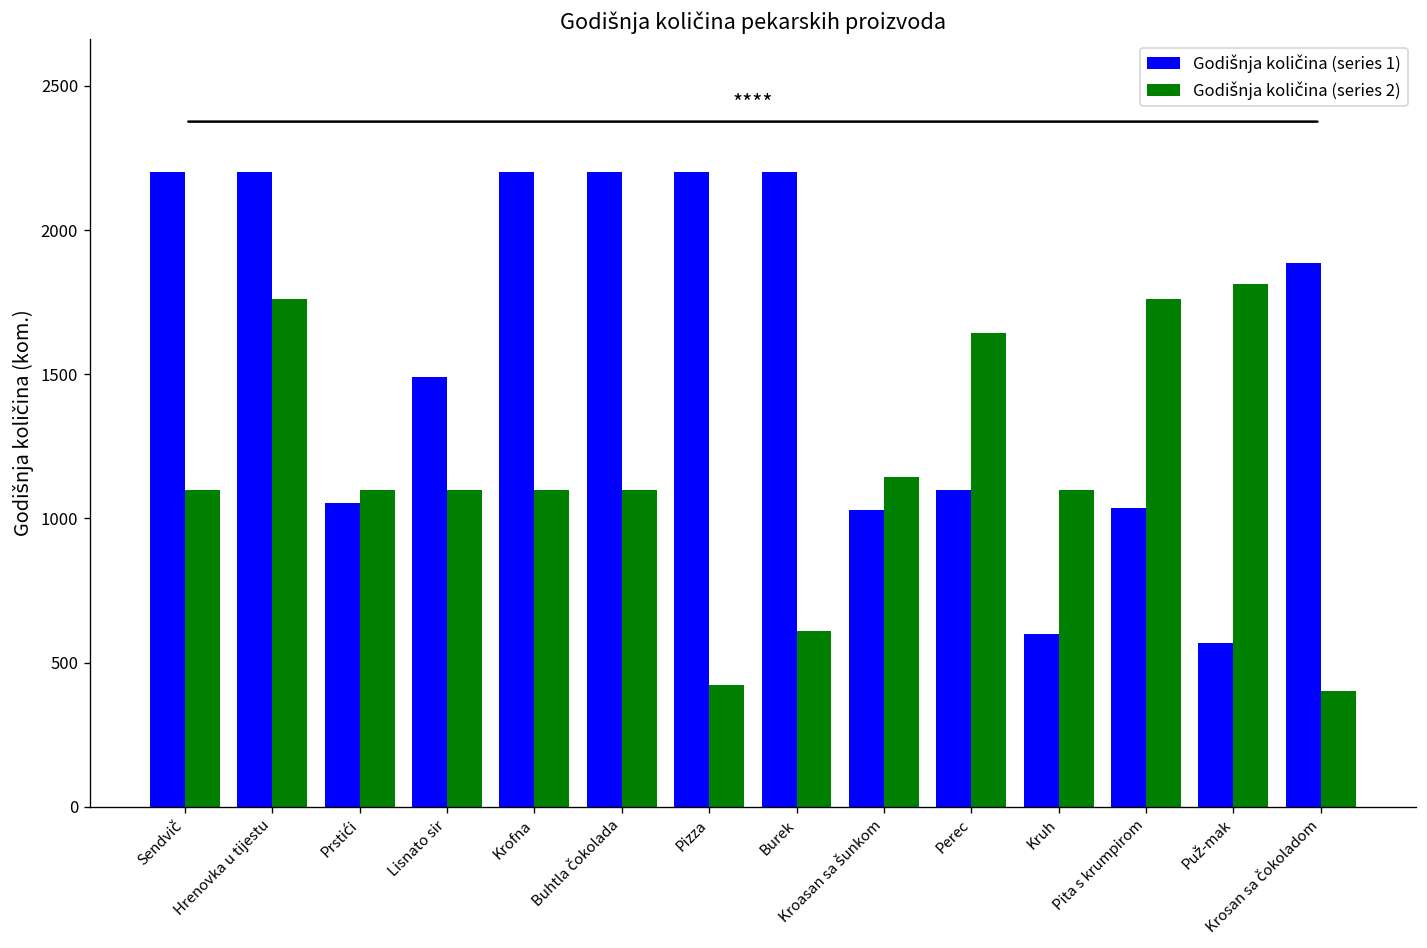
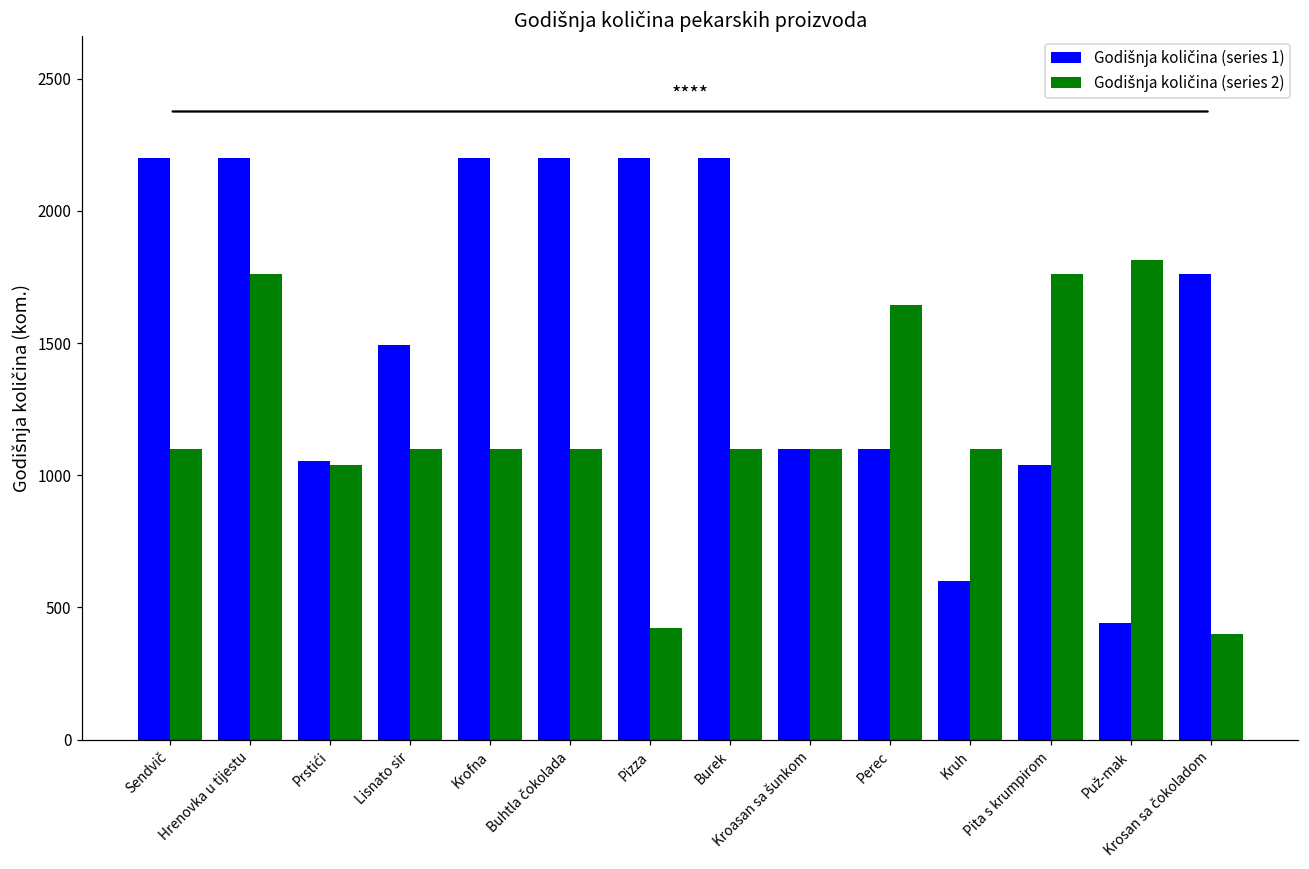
  {
    "Godišnja količina (series 1)": {
      "Sendvič": 2200,
      "Hrenovka u tijestu": 2200,
      "Prstići": 1050,
      "Lisnato sir": 1490,
      "Krofna": 2200,
      "Buhtla čokolada": 2200,
      "Pizza": 2200,
      "Burek": 2200,
-     "Kroasan sa šunkom": 1030,
+     "Kroasan sa šunkom": 1100,
      "Perec": 1100,
      "Kruh": 600,
      "Pita s krumpirom": 1040,
-     "Puž-mak": 570,
-     "Krosan sa čokoladom": 1890
+     "Puž-mak": 440,
+     "Krosan sa čokoladom": 1760
    },
    "Godišnja količina (series 2)": {
      "Sendvič": 1100,
      "Hrenovka u tijestu": 1760,
-     "Prstići": 1100,
+     "Prstići": 1040,
      "Lisnato sir": 1100,
      "Krofna": 1100,
      "Buhtla čokolada": 1100,
      "Pizza": 420,
-     "Burek": 610,
-     "Kroasan sa šunkom": 1150,
+     "Burek": 1100,
+     "Kroasan sa šunkom": 1100,
      "Perec": 1640,
      "Kruh": 1100,
      "Pita s krumpirom": 1760,
      "Puž-mak": 1810,
      "Krosan sa čokoladom": 400
    }
  }
